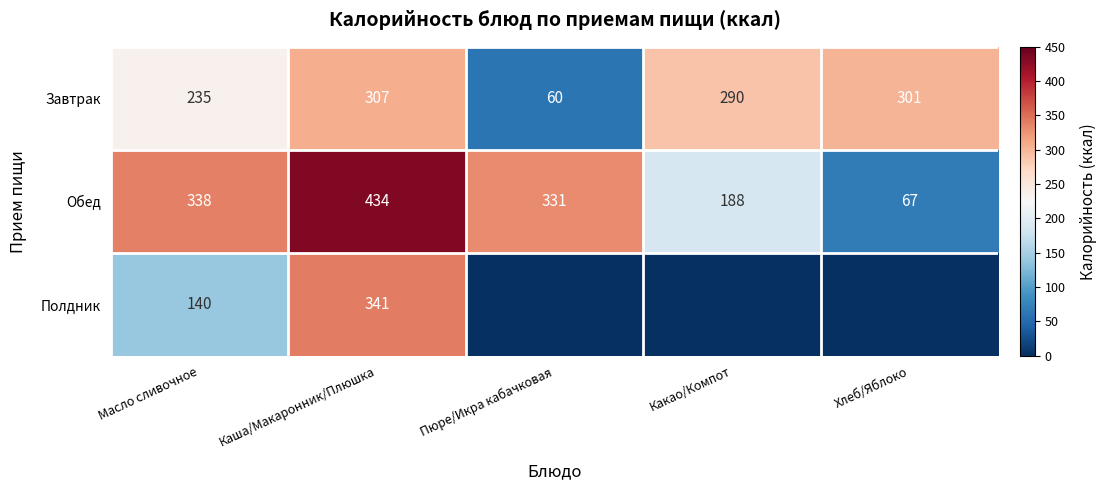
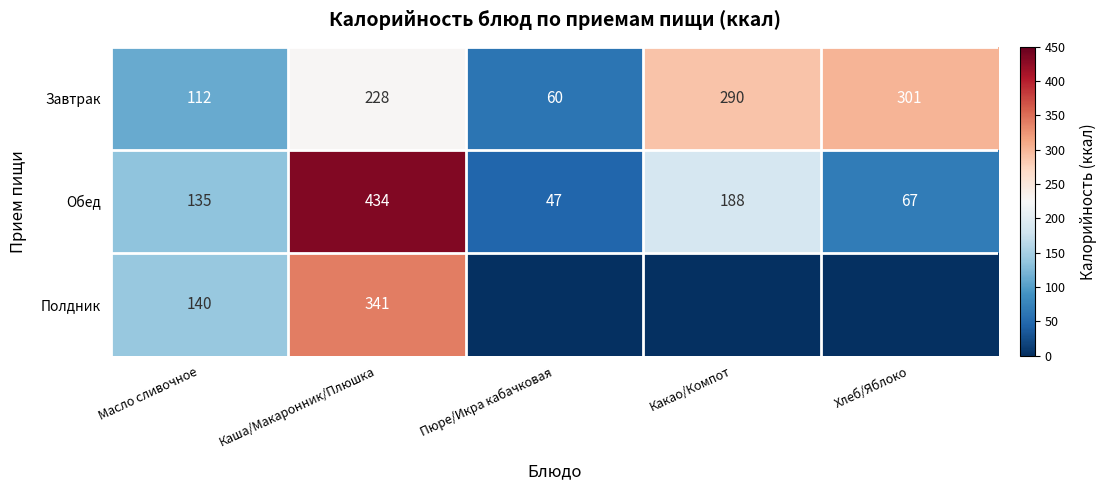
  {
    "Завтрак": {
-     "Масло сливочное": 235,
-     "Каша/Макаронник/Плюшка": 307,
+     "Масло сливочное": 112,
+     "Каша/Макаронник/Плюшка": 228,
      "Пюре/Икра кабачковая": 60,
      "Какао/Компот": 290,
      "Хлеб/Яблоко": 301
    },
    "Обед": {
-     "Масло сливочное": 338,
+     "Масло сливочное": 135,
      "Каша/Макаронник/Плюшка": 434,
-     "Пюре/Икра кабачковая": 331,
+     "Пюре/Икра кабачковая": 47,
      "Какао/Компот": 188,
      "Хлеб/Яблоко": 67
    },
    "Полдник": {
      "Масло сливочное": 140,
      "Каша/Макаронник/Плюшка": 341
    }
  }
